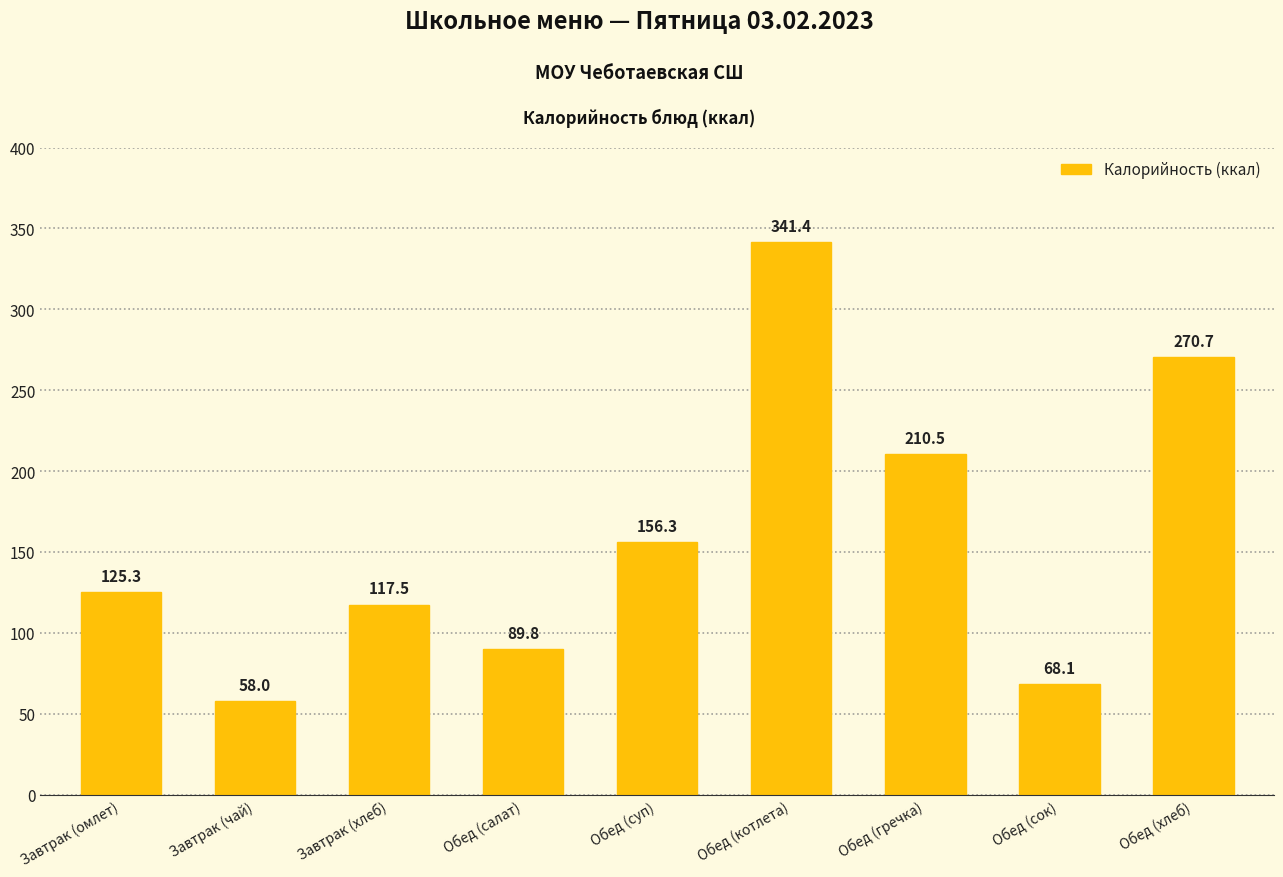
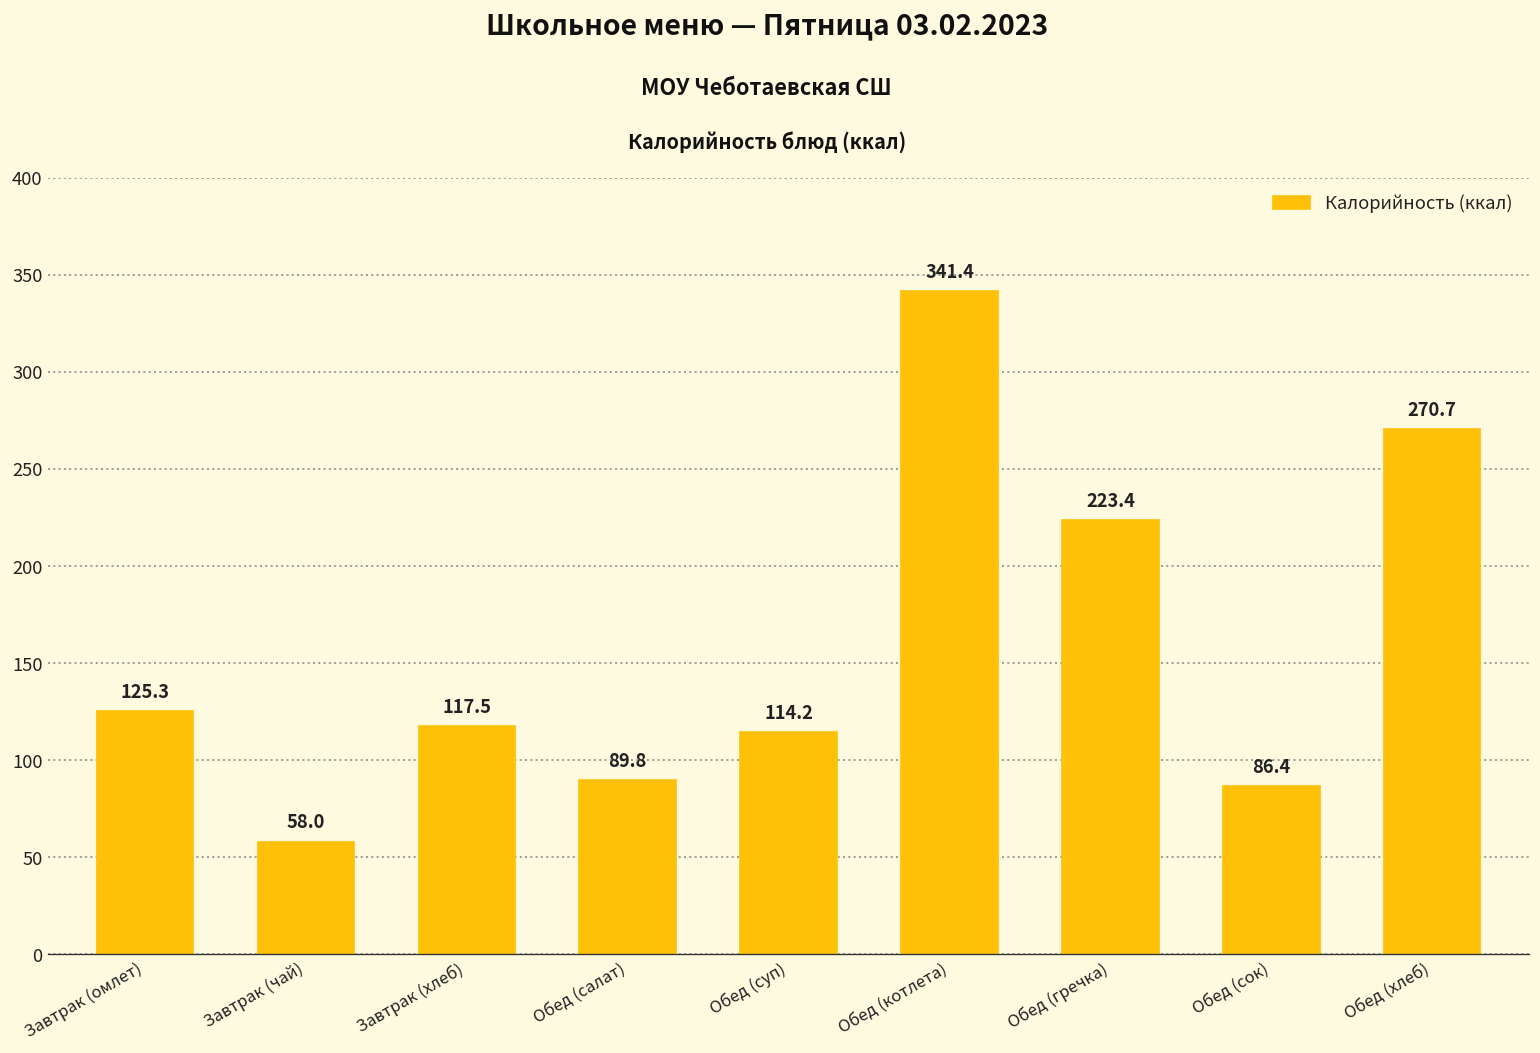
  {
    "Завтрак (омлет)": 125.3,
    "Завтрак (чай)": 58.0,
    "Завтрак (хлеб)": 117.5,
    "Обед (салат)": 89.8,
-   "Обед (суп)": 156.3,
+   "Обед (суп)": 114.2,
    "Обед (котлета)": 341.4,
-   "Обед (гречка)": 210.5,
-   "Обед (сок)": 68.1,
+   "Обед (гречка)": 223.4,
+   "Обед (сок)": 86.4,
    "Обед (хлеб)": 270.7
  }
